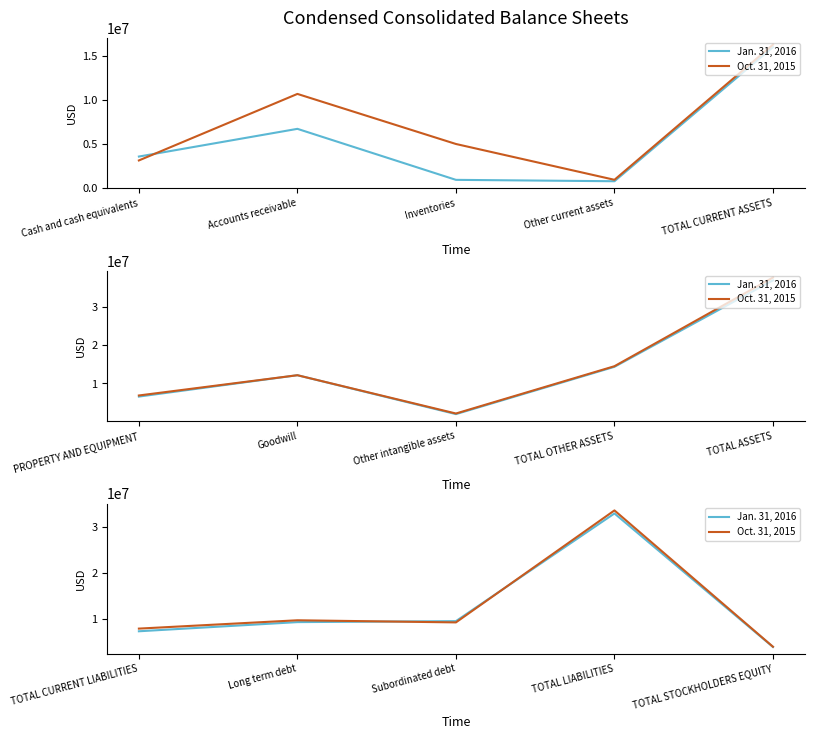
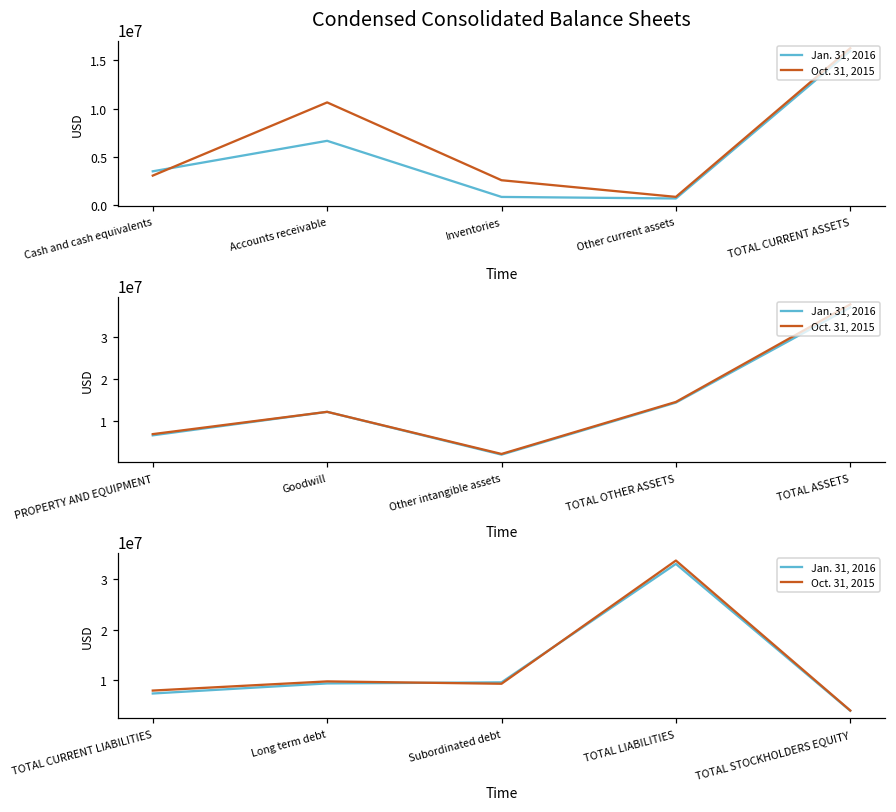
  {
    "Condensed Consolidated Balance Sheets": {
      "Jan. 31, 2016": {
        "Cash and cash equivalents": 4000000,
        "Accounts receivable": 7000000,
        "Inventories": 1000000
      },
      "Oct. 31, 2015": {
        "Cash and cash equivalents": 3000000,
        "Accounts receivable": 11000000,
-       "Inventories": 5000000
+       "Inventories": 3000000
      }
    }
  }
